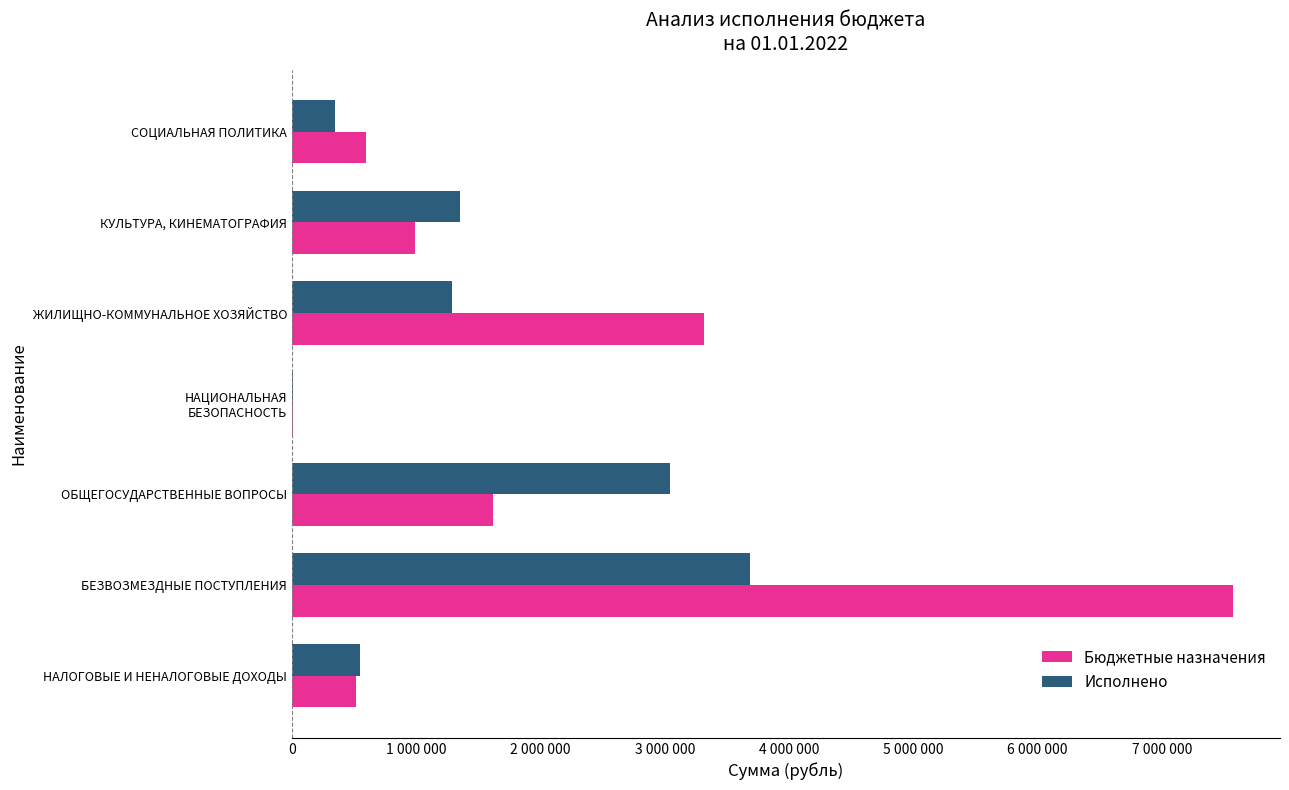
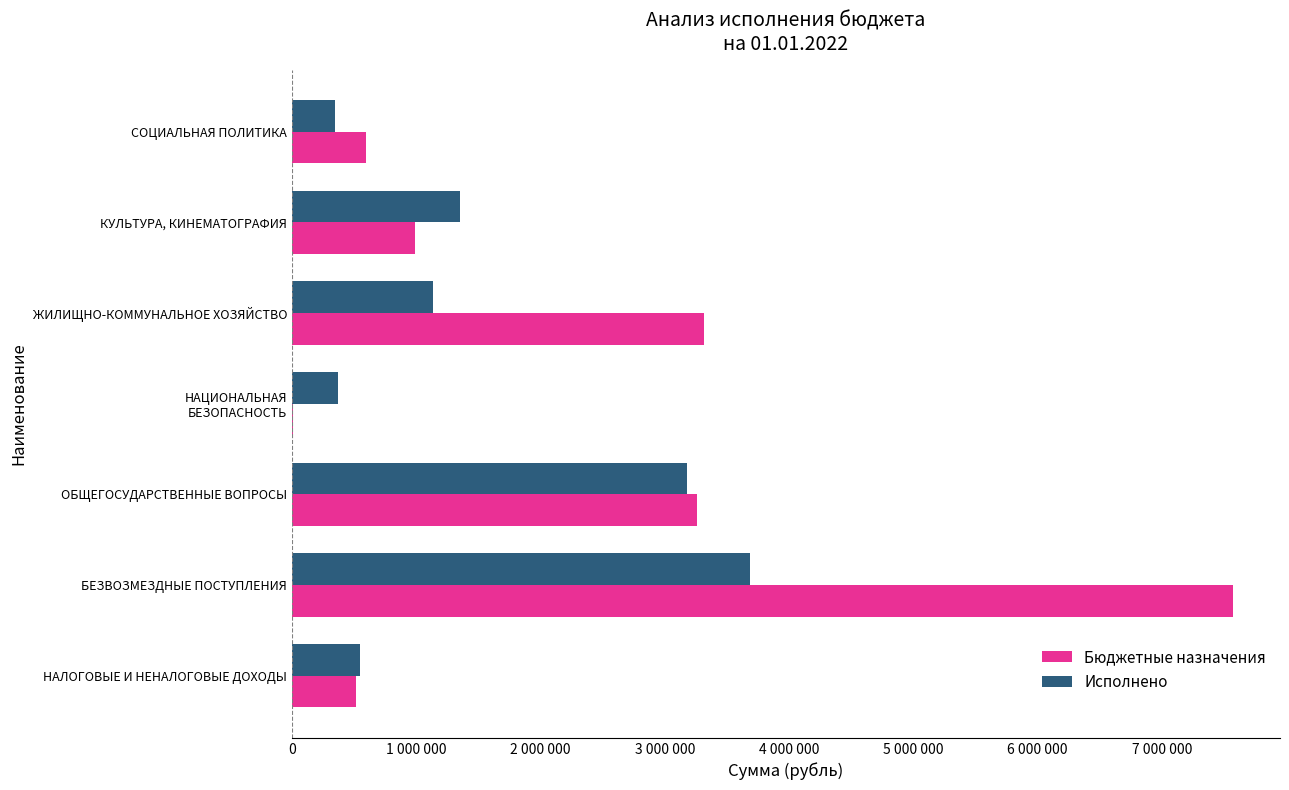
  {
    "Бюджетные назначения": {
      "СОЦИАЛЬНАЯ ПОЛИТИКА": 600000,
      "КУЛЬТУРА, КИНЕМАТОГРАФИЯ": 990000,
      "ЖИЛИЩНО-КОММУНАЛЬНОЕ ХОЗЯЙСТВО": 3310000,
-     "ОБЩЕГОСУДАРСТВЕННЫЕ ВОПРОСЫ": 1620000,
+     "ОБЩЕГОСУДАРСТВЕННЫЕ ВОПРОСЫ": 3260000,
      "БЕЗВОЗМЕЗДНЫЕ ПОСТУПЛЕНИЯ": 7570000,
      "НАЛОГОВЫЕ И НЕНАЛОГОВЫЕ ДОХОДЫ": 520000
    },
    "Исполнено": {
      "СОЦИАЛЬНАЯ ПОЛИТИКА": 340000,
      "КУЛЬТУРА, КИНЕМАТОГРАФИЯ": 1350000,
-     "ЖИЛИЩНО-КОММУНАЛЬНОЕ ХОЗЯЙСТВО": 1290000,
-     "НАЦИОНАЛЬНАЯ БЕЗОПАСНОСТЬ": 10000,
-     "ОБЩЕГОСУДАРСТВЕННЫЕ ВОПРОСЫ": 3040000,
+     "ЖИЛИЩНО-КОММУНАЛЬНОЕ ХОЗЯЙСТВО": 1130000,
+     "НАЦИОНАЛЬНАЯ БЕЗОПАСНОСТЬ": 370000,
+     "ОБЩЕГОСУДАРСТВЕННЫЕ ВОПРОСЫ": 3180000,
      "БЕЗВОЗМЕЗДНЫЕ ПОСТУПЛЕНИЯ": 3690000,
      "НАЛОГОВЫЕ И НЕНАЛОГОВЫЕ ДОХОДЫ": 550000
    }
  }
